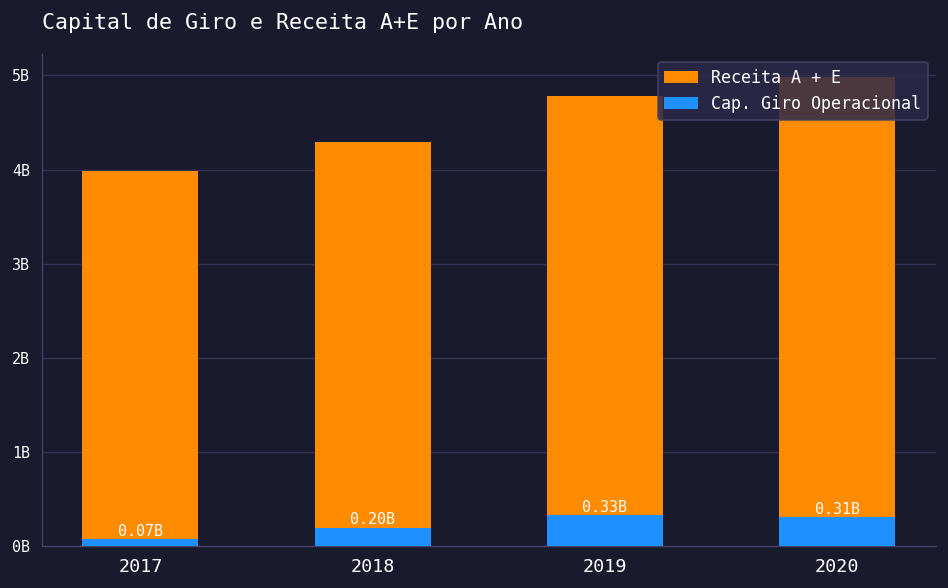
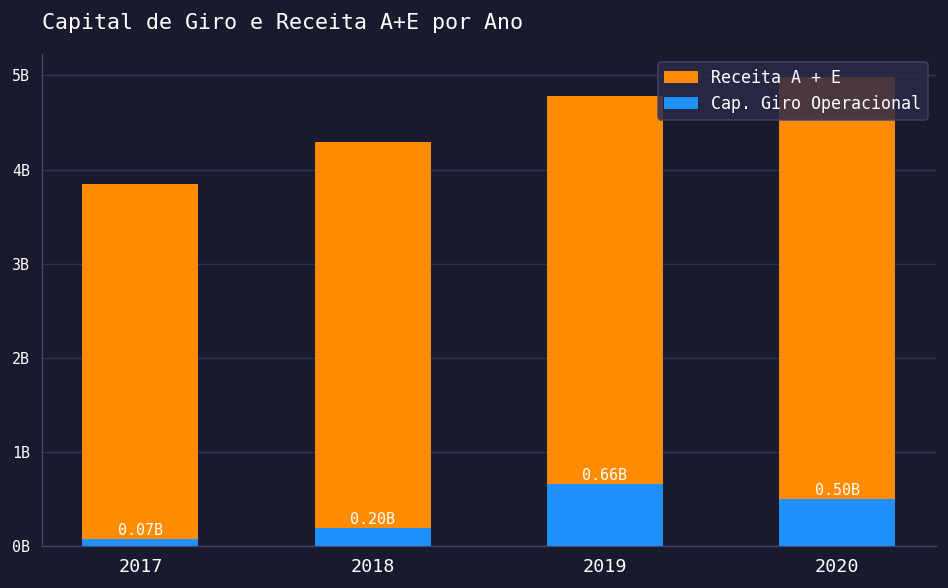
  {
    "Receita A + E": {
-     "2017": "4000000000"
+     "2017": "3800000000"
    },
    "Cap. Giro Operacional": {
-     "2019": "0.33B",
-     "2020": "0.31B"
+     "2019": "0.66B",
+     "2020": "0.50B"
    }
  }
